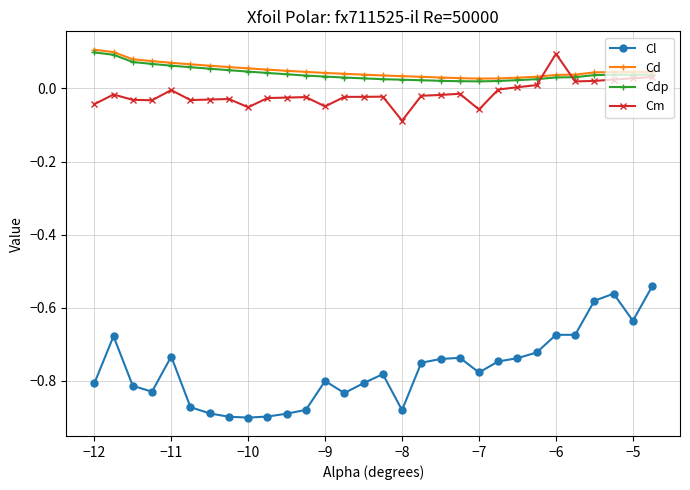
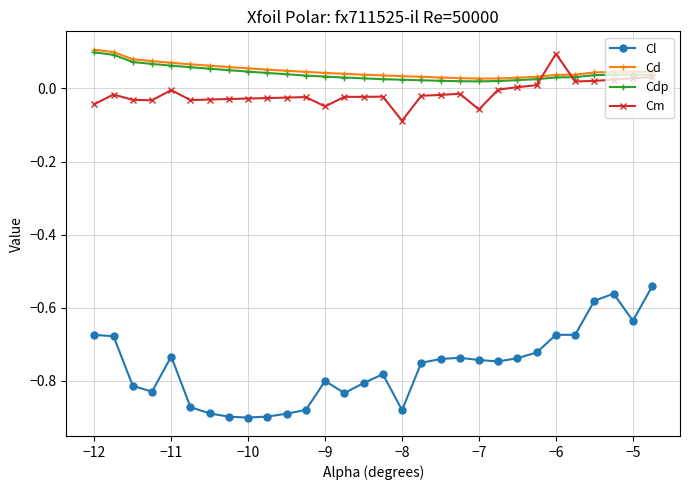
  {
    "Cl": {
-     "−12": -0.81,
+     "−12": -0.67,
      "−11": -0.73,
      "−10": -0.90,
      "−9": -0.80,
      "−8": -0.88,
-     "−7": -0.78,
+     "−7": -0.74,
      "−6": -0.67,
      "−5": -0.64
    },
    "Cd": {
      "−12": 0.11,
      "−11": 0.07,
      "−10": 0.06,
      "−9": 0.04,
      "−8": 0.03,
      "−7": 0.03
    },
    "Cdp": {
      "−12": 0.10,
      "−11": 0.06,
      "−10": 0.05,
      "−9": 0.03,
      "−8": 0.02,
      "−7": 0.02
    },
    "Cm": {
      "−12": -0.04,
      "−11": 0.00,
-     "−10": -0.05,
+     "−10": -0.03,
      "−9": -0.05,
      "−8": -0.09,
      "−7": -0.06,
      "−6": 0.10
    }
  }
